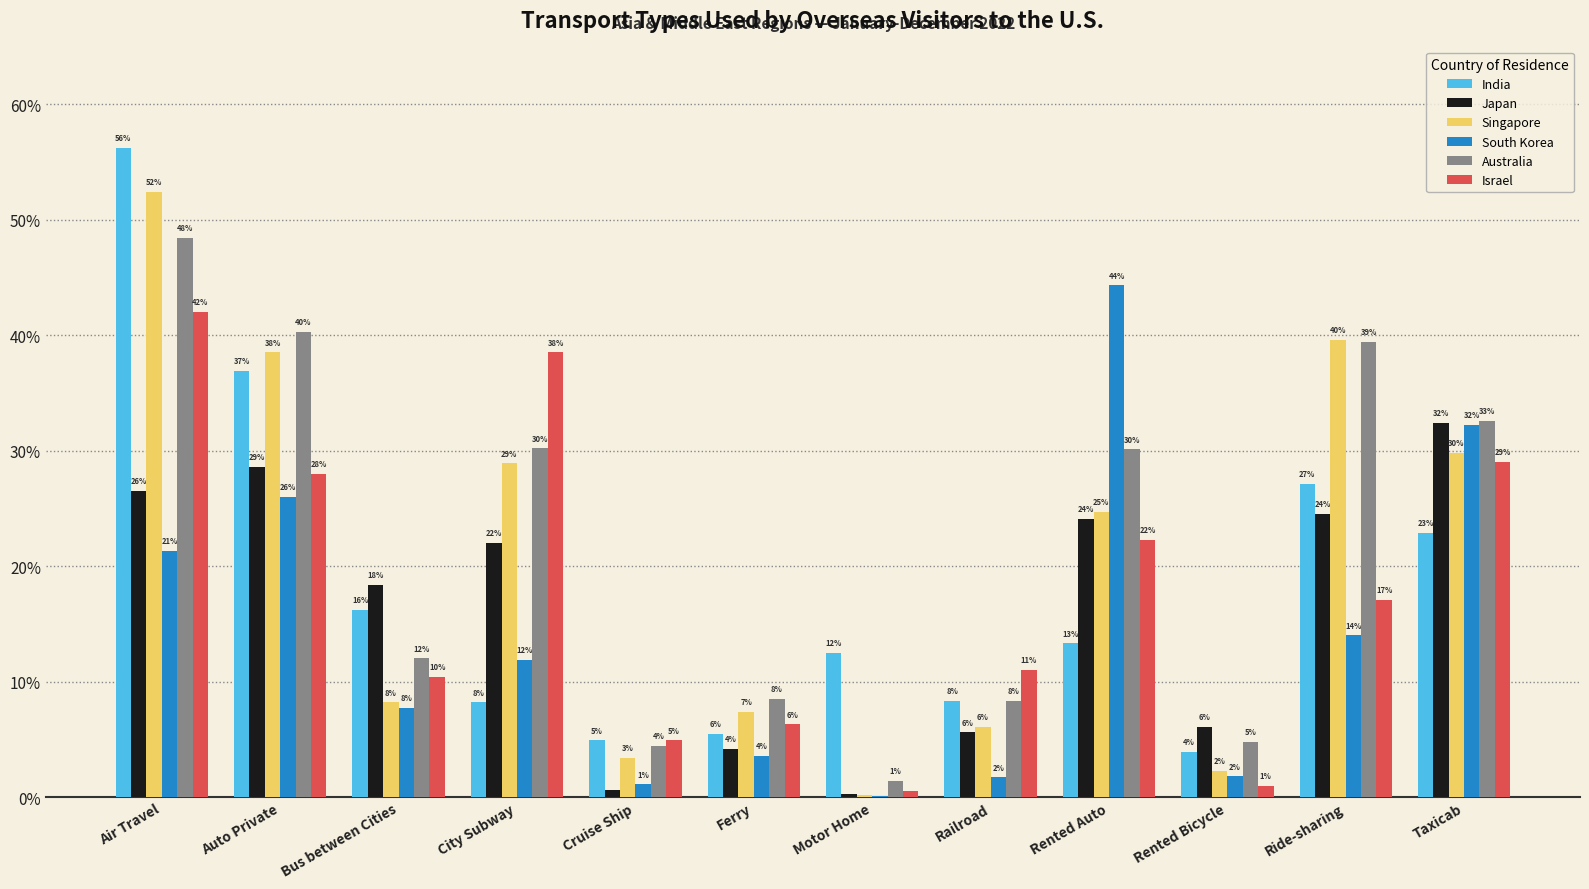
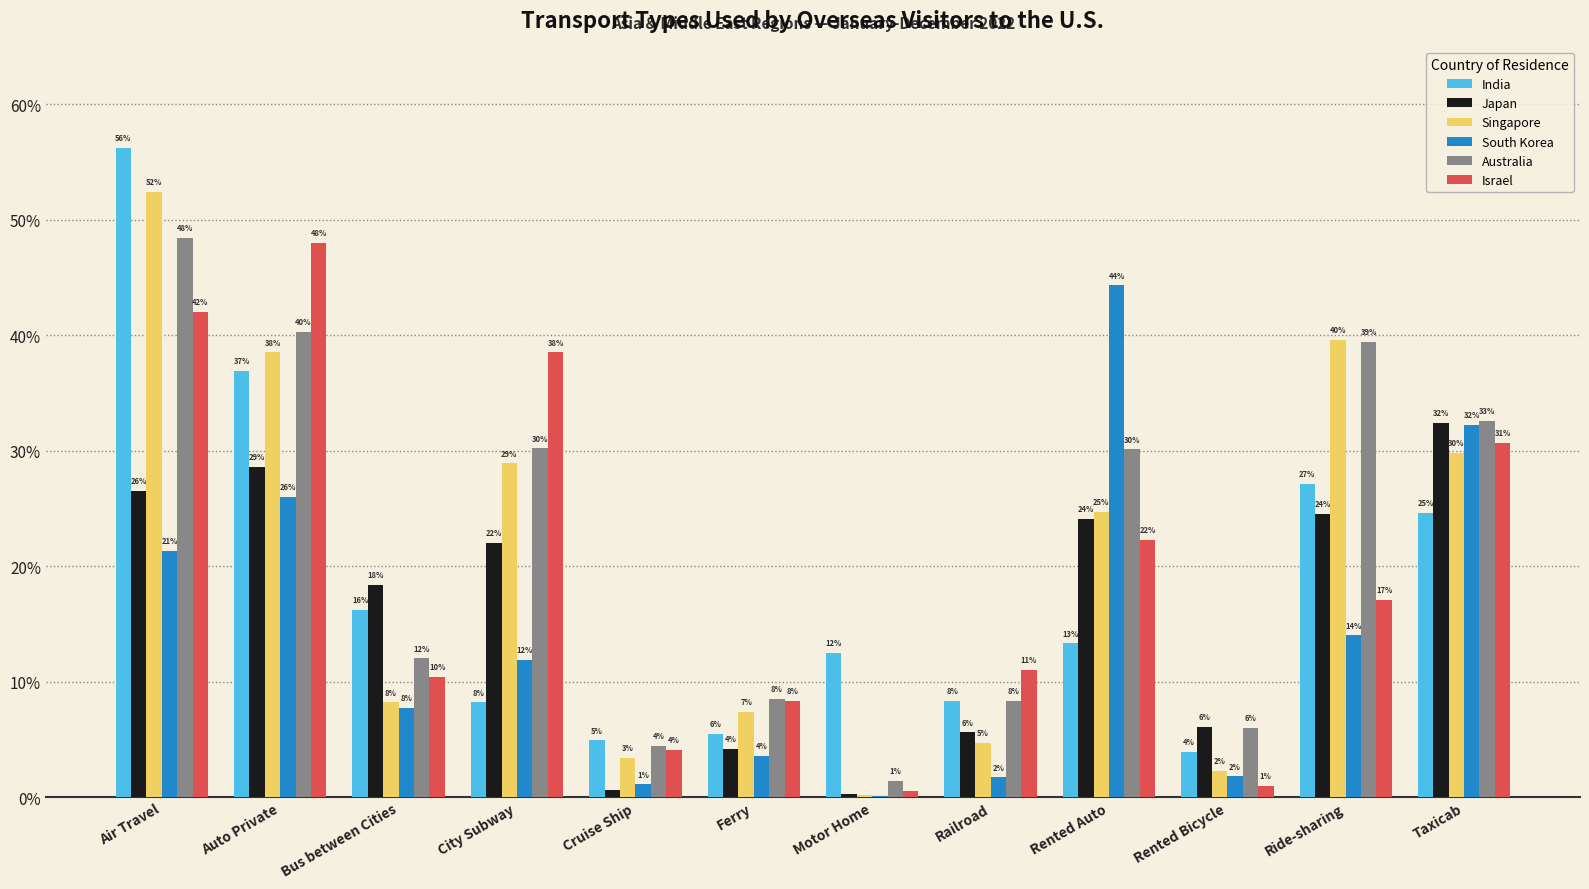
  {
    "India": {
      "Air Travel": "56%",
      "Auto Private": "37%",
      "Bus between Cities": "16%",
      "City Subway": "8%",
      "Cruise Ship": "5%",
      "Ferry": "6%",
      "Motor Home": "12%",
      "Railroad": "8%",
      "Rented Auto": "13%",
      "Rented Bicycle": "4%",
      "Ride-sharing": "27%",
-     "Taxicab": "23%"
+     "Taxicab": "25%"
    },
    "Japan": {
      "Air Travel": "26%",
      "Auto Private": "29%",
      "Bus between Cities": "18%",
      "City Subway": "22%",
      "Ferry": "4%",
      "Railroad": "6%",
      "Rented Auto": "24%",
      "Rented Bicycle": "6%",
      "Ride-sharing": "24%",
      "Taxicab": "32%"
    },
    "Singapore": {
      "Air Travel": "52%",
      "Auto Private": "38%",
      "Bus between Cities": "8%",
      "City Subway": "29%",
      "Cruise Ship": "3%",
      "Ferry": "7%",
-     "Railroad": "6%",
+     "Railroad": "5%",
      "Rented Auto": "25%",
      "Rented Bicycle": "2%",
      "Ride-sharing": "40%",
      "Taxicab": "30%"
    },
    "South Korea": {
      "Air Travel": "21%",
      "Auto Private": "26%",
      "Bus between Cities": "8%",
      "City Subway": "12%",
      "Cruise Ship": "1%",
      "Ferry": "4%",
      "Railroad": "2%",
      "Rented Auto": "44%",
      "Rented Bicycle": "2%",
      "Ride-sharing": "14%",
      "Taxicab": "32%"
    },
    "Australia": {
      "Air Travel": "48%",
      "Auto Private": "40%",
      "Bus between Cities": "12%",
      "City Subway": "30%",
      "Cruise Ship": "4%",
      "Ferry": "8%",
      "Motor Home": "1%",
      "Railroad": "8%",
      "Rented Auto": "30%",
-     "Rented Bicycle": "5%",
+     "Rented Bicycle": "6%",
      "Ride-sharing": "39%",
      "Taxicab": "33%"
    },
    "Israel": {
      "Air Travel": "42%",
-     "Auto Private": "28%",
+     "Auto Private": "48%",
      "Bus between Cities": "10%",
      "City Subway": "38%",
-     "Cruise Ship": "5%",
-     "Ferry": "6%",
+     "Cruise Ship": "4%",
+     "Ferry": "8%",
      "Railroad": "11%",
      "Rented Auto": "22%",
      "Rented Bicycle": "1%",
      "Ride-sharing": "17%",
-     "Taxicab": "29%"
+     "Taxicab": "31%"
    }
  }
